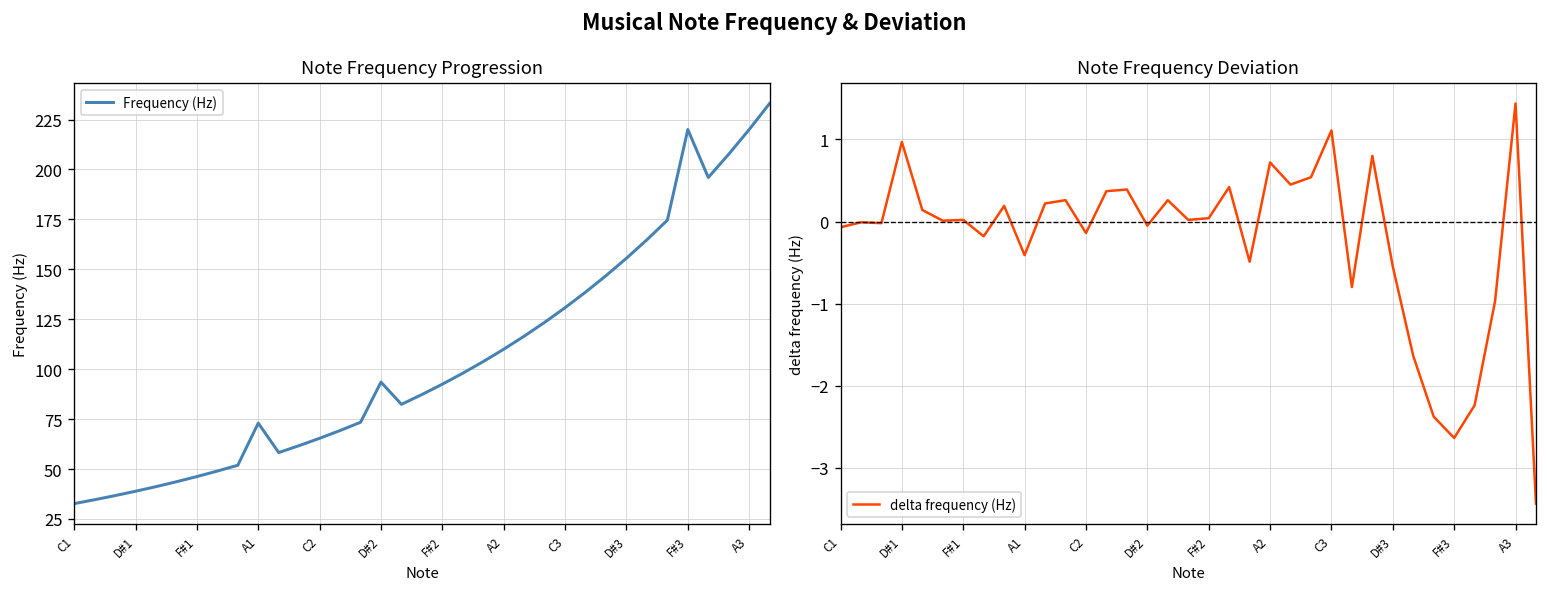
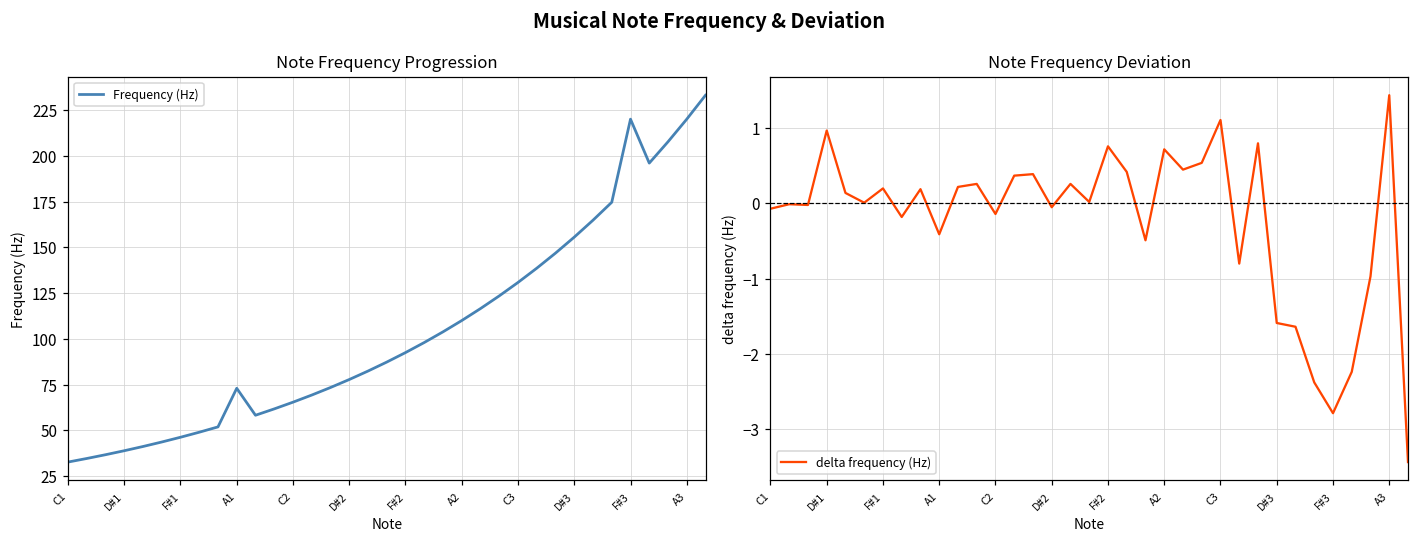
  {
    "Note Frequency Progression": {
      "C1": 33,
      "D#1": 39,
      "F#1": 46,
      "A1": 73,
      "C2": 65,
-     "D#2": 94,
+     "D#2": 78,
      "F#2": 93,
      "A2": 110,
      "C3": 131,
      "D#3": 156,
      "F#3": 220,
      "A3": 220
    },
    "Note Frequency Deviation": {
      "C1": -0.1,
      "D#1": 1.0,
-     "F#1": 0.0,
+     "F#1": 0.2,
      "A1": -0.4,
      "C2": -0.1,
      "D#2": -0.1,
-     "F#2": 0.0,
+     "F#2": 0.8,
      "A2": 0.7,
      "C3": 1.1,
-     "D#3": -0.6,
-     "F#3": -2.6,
+     "D#3": -1.6,
+     "F#3": -2.8,
      "A3": 1.4
    }
  }
